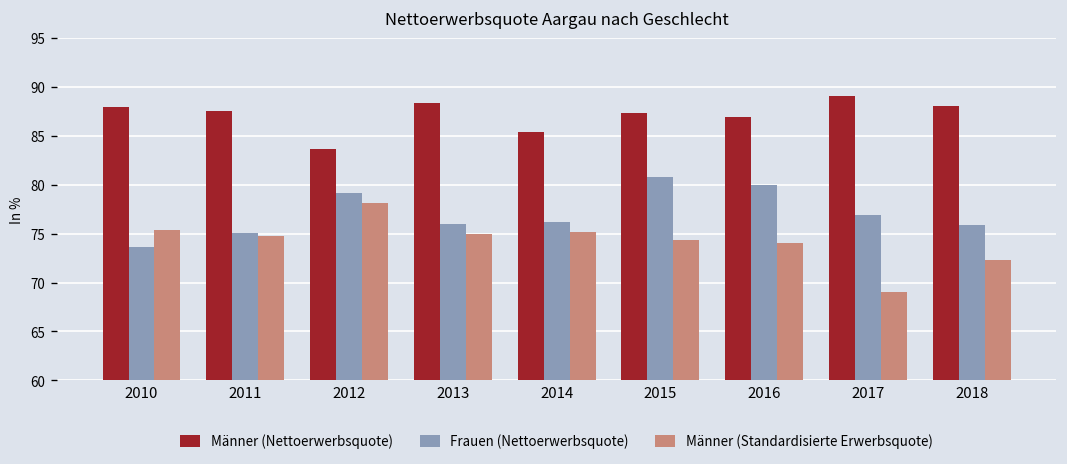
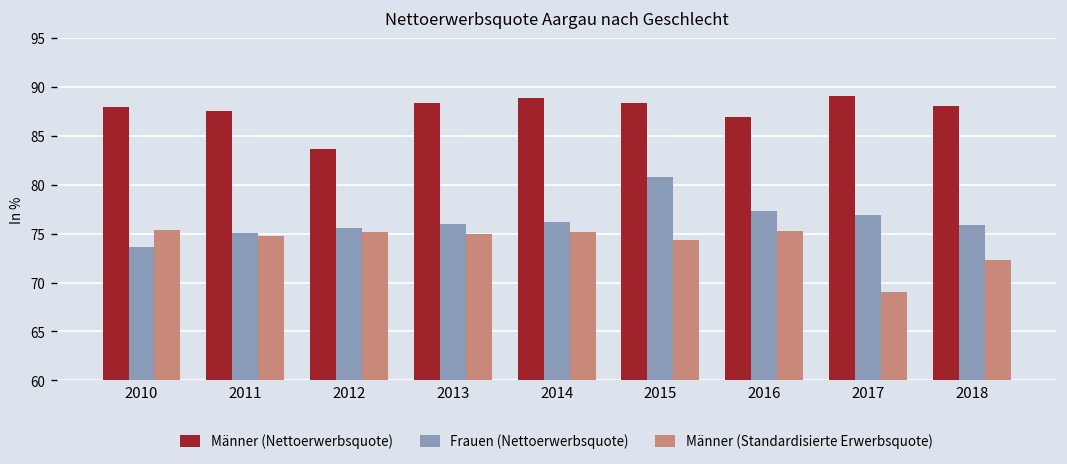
  {
    "Männer (Nettoerwerbsquote)": {
      "2010": 88,
      "2011": 87,
      "2012": 84,
      "2013": 88,
-     "2014": 85,
-     "2015": 87,
+     "2014": 89,
+     "2015": 88,
      "2016": 87,
      "2017": 89,
      "2018": 88
    },
    "Frauen (Nettoerwerbsquote)": {
      "2010": 74,
      "2011": 75,
-     "2012": 79,
+     "2012": 76,
      "2013": 76,
      "2014": 76,
      "2015": 81,
-     "2016": 80,
+     "2016": 77,
      "2017": 77,
      "2018": 76
    },
    "Männer (Standardisierte Erwerbsquote)": {
      "2010": 75,
      "2011": 75,
-     "2012": 78,
+     "2012": 75,
      "2013": 75,
      "2014": 75,
      "2015": 74,
-     "2016": 74,
+     "2016": 75,
      "2017": 69,
      "2018": 72
    }
  }
